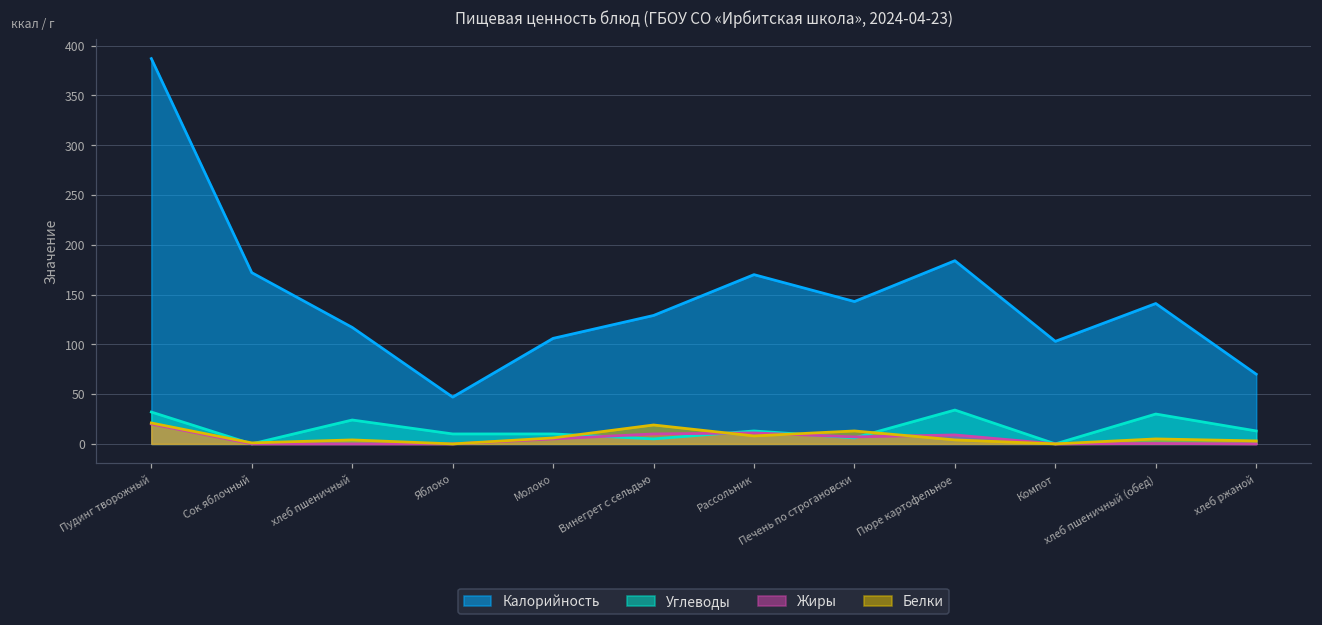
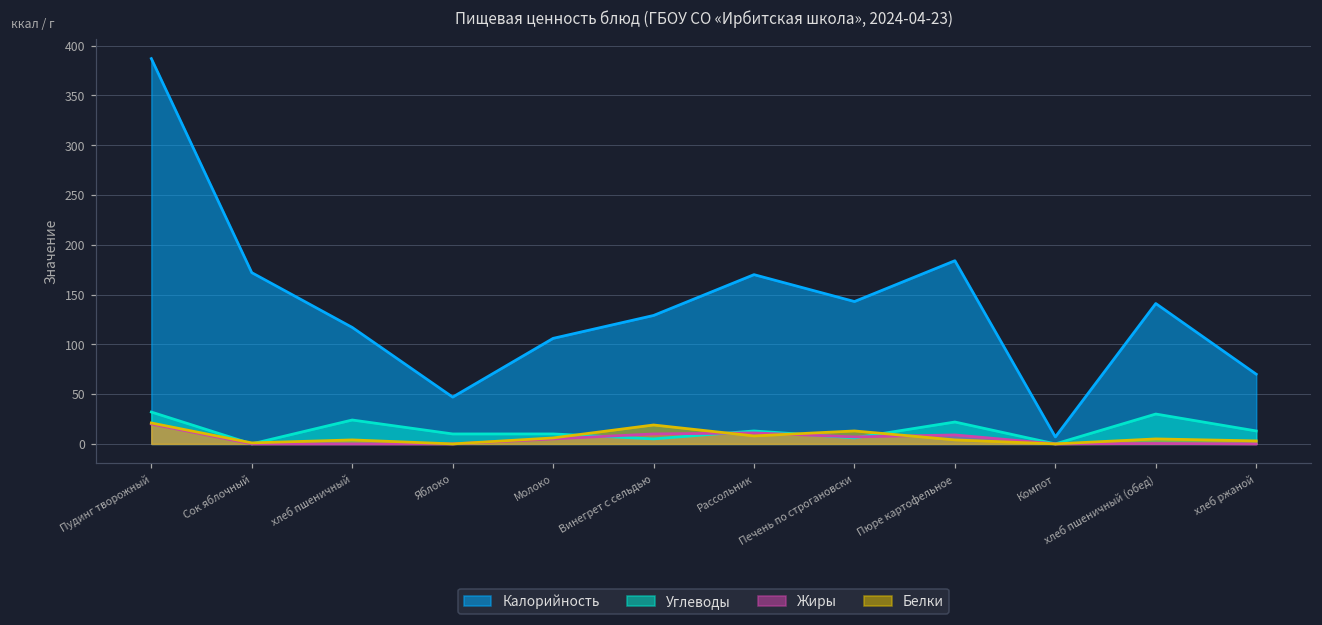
  {
    "Калорийность": {
      "Пудинг творожный": 390,
      "Сок яблочный": 170,
      "хлеб пшеничный": 120,
      "Яблоко": 50,
      "Молоко": 110,
      "Винегрет с сельдью": 130,
      "Рассольник": 170,
      "Печень по строгановски": 140,
      "Пюре картофельное": 180,
-     "Компот": 100,
+     "Компот": 10,
      "хлеб пшеничный (обед)": 140,
      "хлеб ржаной": 70
    },
    "Углеводы": {
      "Пудинг творожный": 30,
      "хлеб пшеничный": 20,
      "Яблоко": 10,
      "Молоко": 10,
      "Винегрет с сельдью": 10,
-     "Пюре картофельное": 30,
+     "Пюре картофельное": 20,
      "хлеб пшеничный (обед)": 30,
      "хлеб ржаной": 10
    },
    "Жиры": {
      "хлеб пшеничный": 0,
      "Винегрет с сельдью": 10,
      "Пюре картофельное": 10,
      "хлеб пшеничный (обед)": 0,
      "хлеб ржаной": 0
    },
    "Белки": {
      "хлеб пшеничный": 0,
      "Винегрет с сельдью": 20,
      "Рассольник": 10,
      "Печень по строгановски": 10,
      "Пюре картофельное": 0,
      "хлеб пшеничный (обед)": 10,
      "хлеб ржаной": 0
    }
  }
